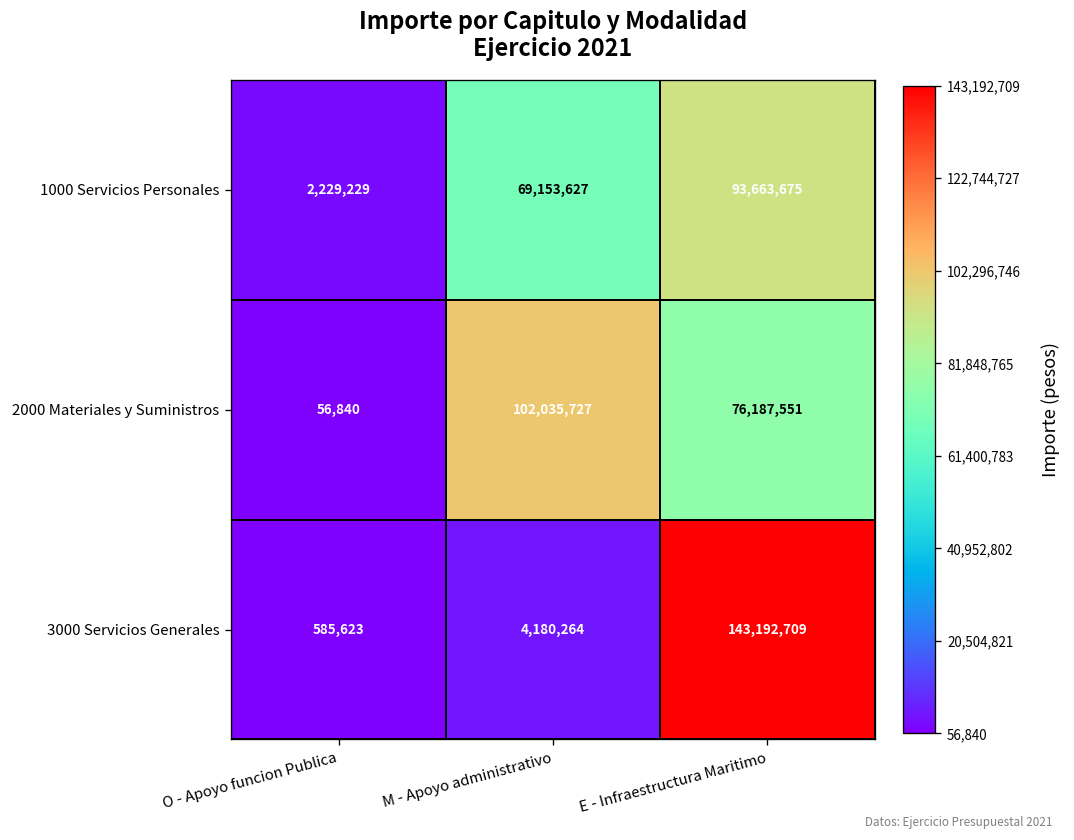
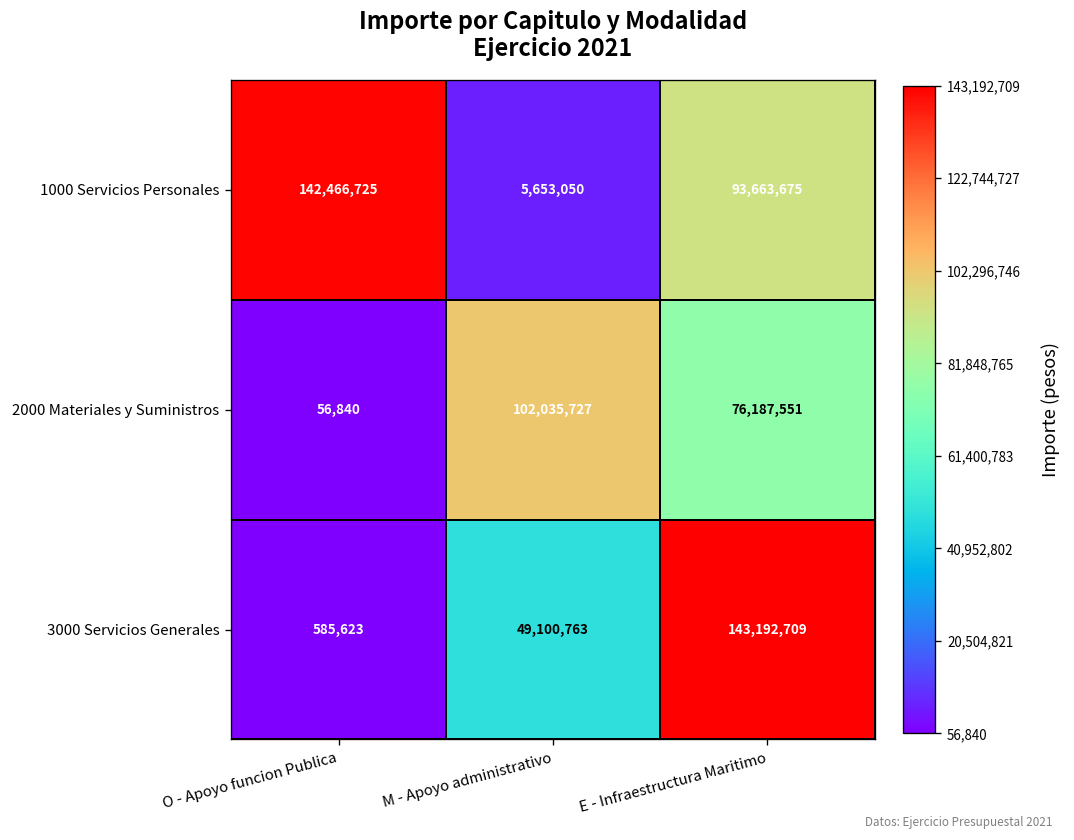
  {
    "1000 Servicios Personales": {
-     "O - Apoyo funcion Publica": "2,229,229",
-     "M - Apoyo administrativo": "69,153,627",
+     "O - Apoyo funcion Publica": "142,466,725",
+     "M - Apoyo administrativo": "5,653,050",
      "E - Infraestructura Maritimo": "93,663,675"
    },
    "2000 Materiales y Suministros": {
      "O - Apoyo funcion Publica": "56,840",
      "M - Apoyo administrativo": "102,035,727",
      "E - Infraestructura Maritimo": "76,187,551"
    },
    "3000 Servicios Generales": {
      "O - Apoyo funcion Publica": "585,623",
-     "M - Apoyo administrativo": "4,180,264",
+     "M - Apoyo administrativo": "49,100,763",
      "E - Infraestructura Maritimo": "143,192,709"
    }
  }
